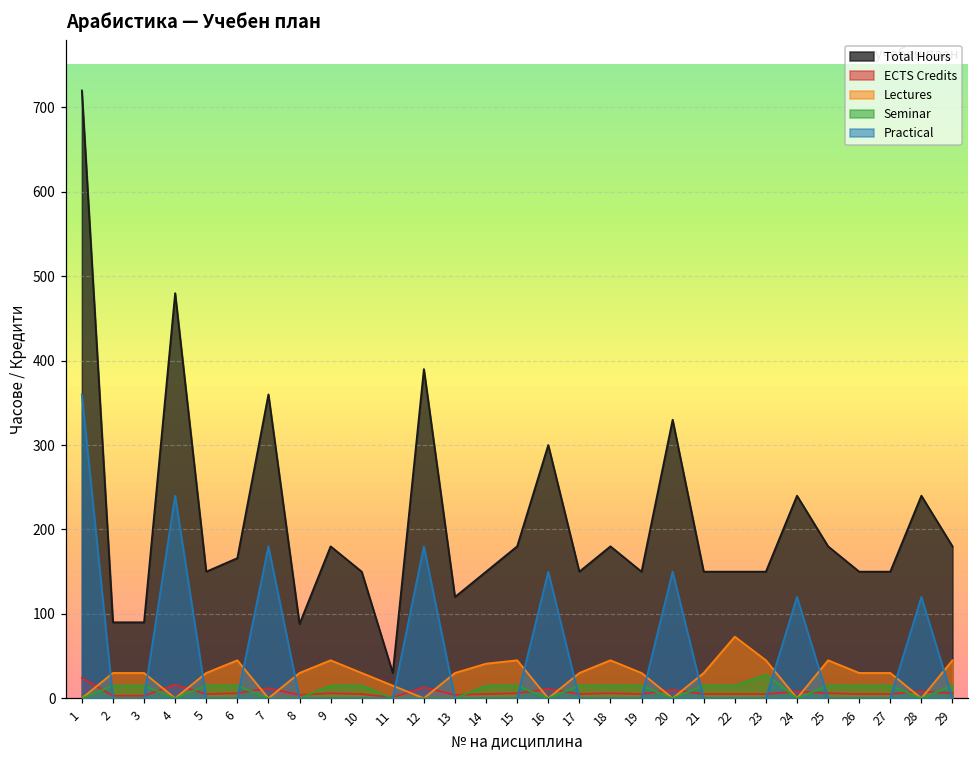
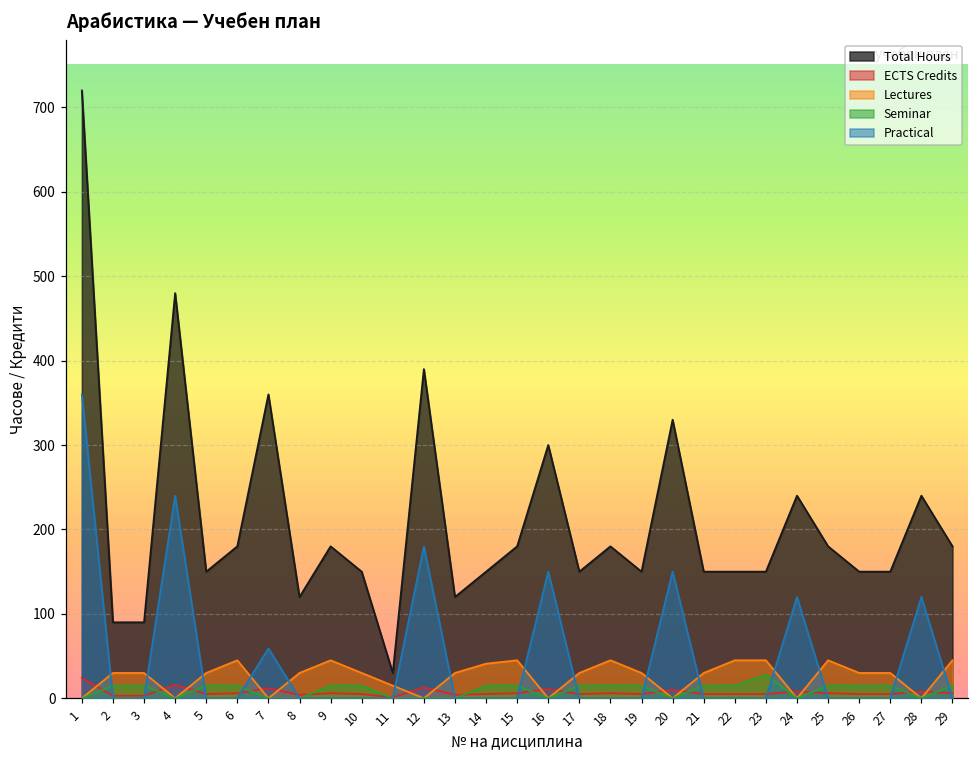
  {
    "Total Hours": {
      "1": 720,
      "2": 90,
      "3": 90,
      "4": 480,
      "5": 150,
-     "6": 170,
+     "6": 180,
      "7": 360,
-     "8": 90,
+     "8": 120,
      "9": 180,
      "10": 150,
      "11": 30,
      "12": 390,
      "13": 120,
      "14": 150,
      "15": 180,
      "16": 300,
      "17": 150,
      "18": 180,
      "19": 150,
      "20": 330,
      "21": 150,
      "22": 150,
      "23": 150,
      "24": 240,
      "25": 180,
      "26": 150,
      "27": 150,
      "28": 240,
      "29": 180
    },
    "ECTS Credits": {
      "1": 20,
      "4": 20,
      "5": 10,
      "6": 10,
      "7": 10,
      "8": 0,
      "9": 10,
      "10": 10,
      "12": 10,
      "13": 0,
      "14": 10,
      "15": 10,
      "16": 10,
      "17": 10,
      "18": 10,
      "19": 10,
      "20": 10,
      "21": 10,
      "22": 10,
      "23": 10,
      "24": 10,
      "25": 10,
      "26": 10,
      "27": 10,
      "28": 10,
      "29": 10
    },
    "Lectures": {
      "2": 30,
      "3": 30,
      "5": 30,
      "6": 50,
      "8": 30,
      "9": 50,
      "10": 30,
      "11": 20,
      "13": 30,
      "14": 40,
      "15": 50,
      "17": 30,
      "18": 50,
      "19": 30,
      "21": 30,
-     "22": 70,
+     "22": 50,
      "23": 50,
      "25": 50,
      "26": 30,
      "27": 30,
      "29": 50
    },
    "Seminar": {
      "2": 20,
      "3": 20,
      "5": 20,
      "6": 20,
      "9": 20,
      "10": 20,
      "14": 20,
      "15": 20,
      "17": 20,
      "18": 20,
      "19": 20,
      "21": 20,
      "22": 20,
      "23": 30,
      "25": 20,
      "26": 20,
      "27": 20,
      "29": 20
    },
    "Practical": {
      "1": 360,
      "4": 240,
      "5": 0,
      "6": 0,
-     "7": 180,
+     "7": 60,
      "9": 0,
      "10": 0,
      "12": 180,
      "14": 0,
      "15": 0,
      "16": 150,
      "17": 0,
      "18": 0,
      "19": 0,
      "20": 150,
      "21": 0,
      "22": 0,
      "23": 0,
      "24": 120,
      "25": 0,
      "26": 0,
      "27": 0,
      "28": 120,
      "29": 0
    }
  }
